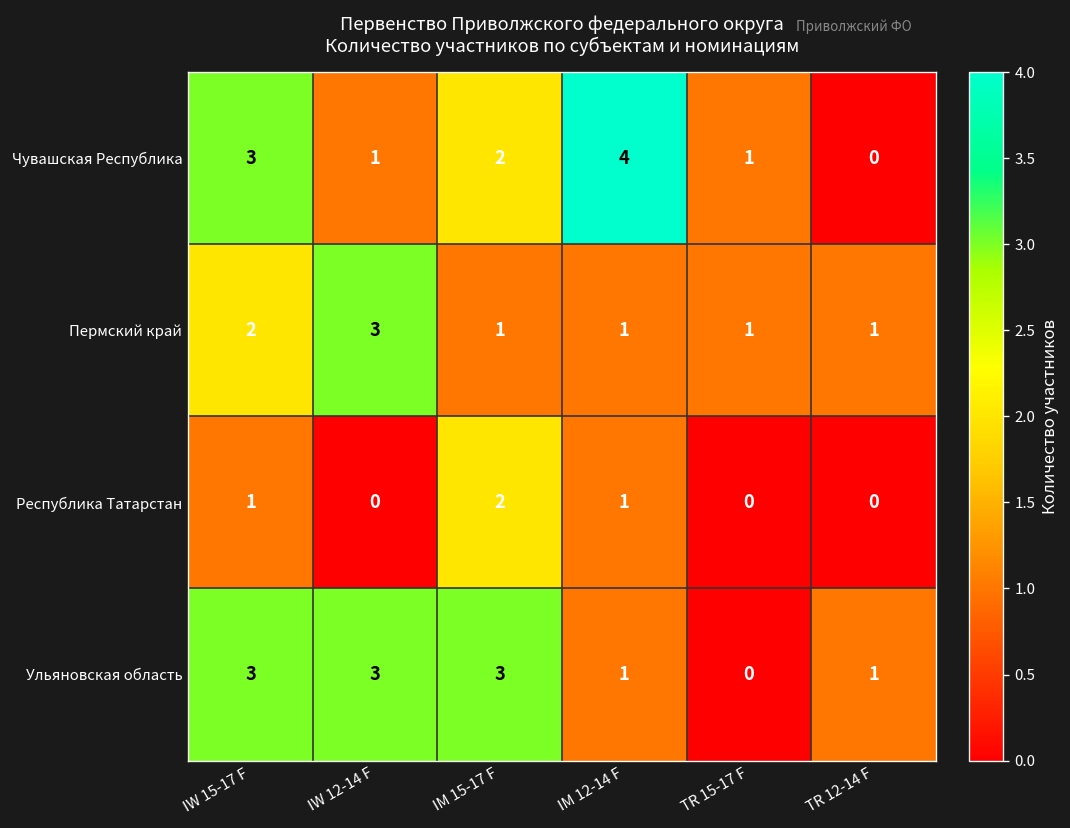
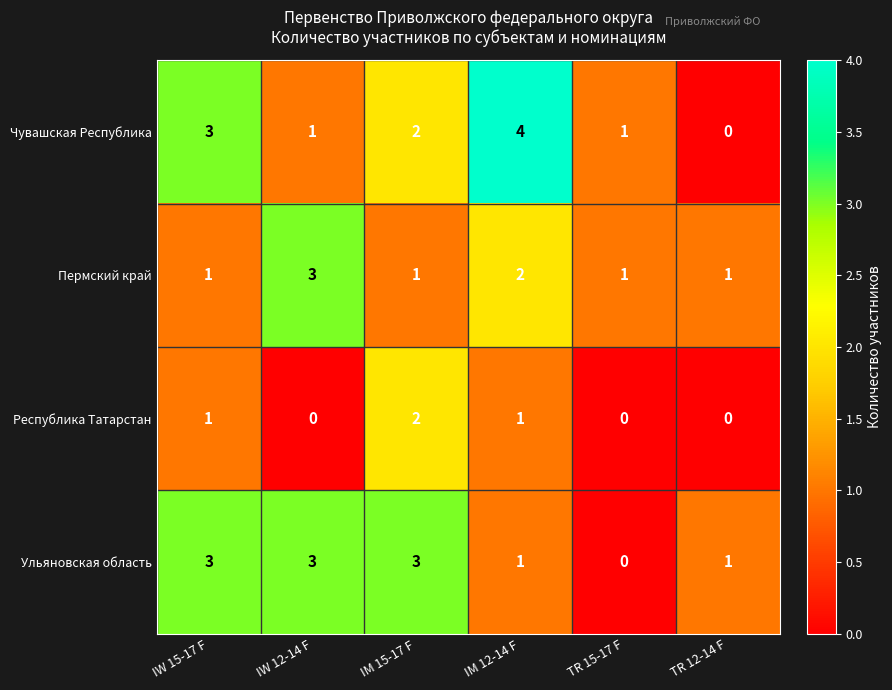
  {
    "Чувашская Республика": {
      "IW 15-17 F": 3,
      "IW 12-14 F": 1,
      "IM 15-17 F": 2,
      "IM 12-14 F": 4,
      "TR 15-17 F": 1,
      "TR 12-14 F": 0
    },
    "Пермский край": {
-     "IW 15-17 F": 2,
+     "IW 15-17 F": 1,
      "IW 12-14 F": 3,
      "IM 15-17 F": 1,
-     "IM 12-14 F": 1,
+     "IM 12-14 F": 2,
      "TR 15-17 F": 1,
      "TR 12-14 F": 1
    },
    "Республика Татарстан": {
      "IW 15-17 F": 1,
      "IW 12-14 F": 0,
      "IM 15-17 F": 2,
      "IM 12-14 F": 1,
      "TR 15-17 F": 0,
      "TR 12-14 F": 0
    },
    "Ульяновская область": {
      "IW 15-17 F": 3,
      "IW 12-14 F": 3,
      "IM 15-17 F": 3,
      "IM 12-14 F": 1,
      "TR 15-17 F": 0,
      "TR 12-14 F": 1
    }
  }
